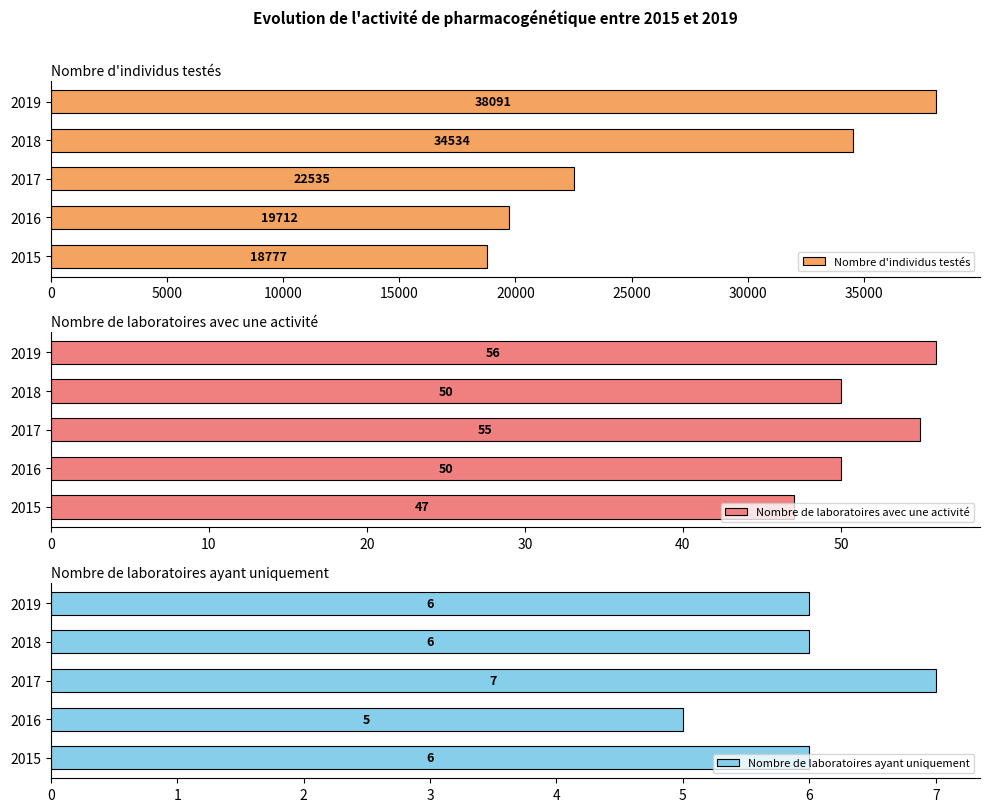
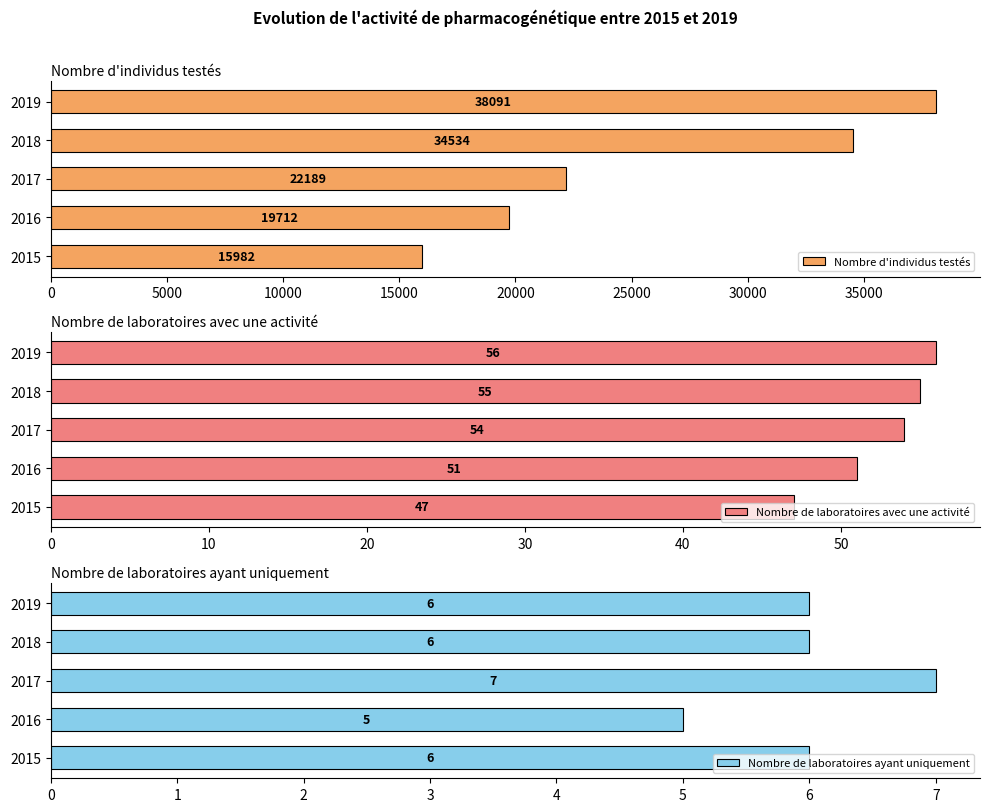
  {
    "Nombre d'individus testés": {
      "2019": 38091,
      "2018": 34534,
-     "2017": 22535,
+     "2017": 22189,
      "2016": 19712,
-     "2015": 18777
+     "2015": 15982
    },
    "Nombre de laboratoires avec une activité": {
      "2019": 56,
-     "2018": 50,
-     "2017": 55,
-     "2016": 50
+     "2018": 55,
+     "2017": 54,
+     "2016": 51
    },
    "Nombre de laboratoires ayant uniquement": {
      "2019": 6,
      "2018": 6,
      "2017": 7,
      "2016": 5
    }
  }
